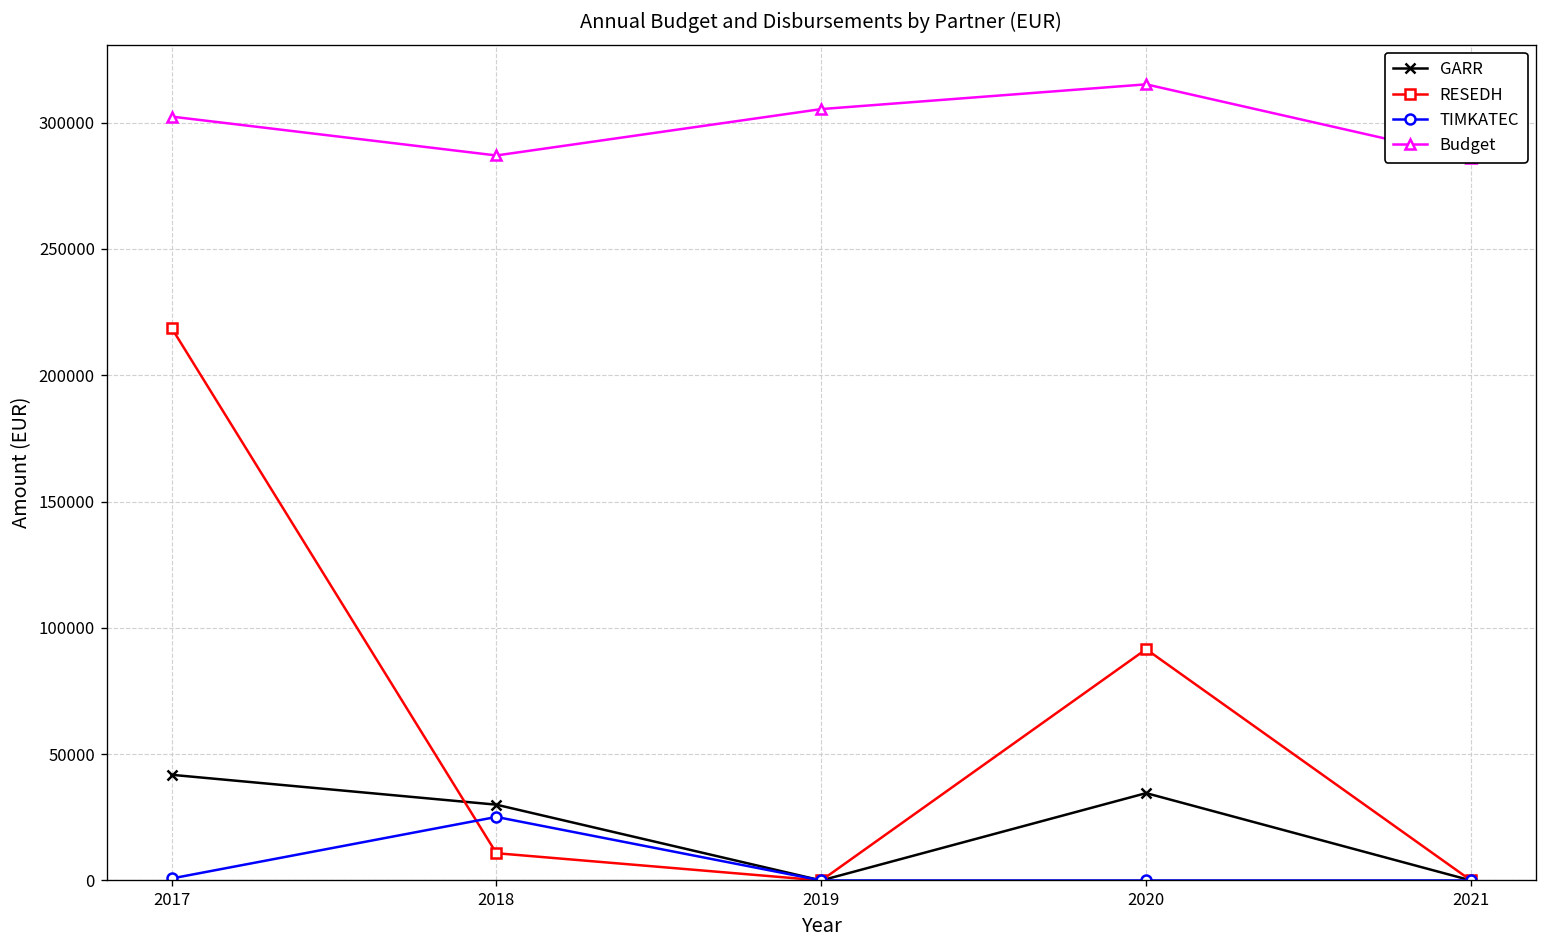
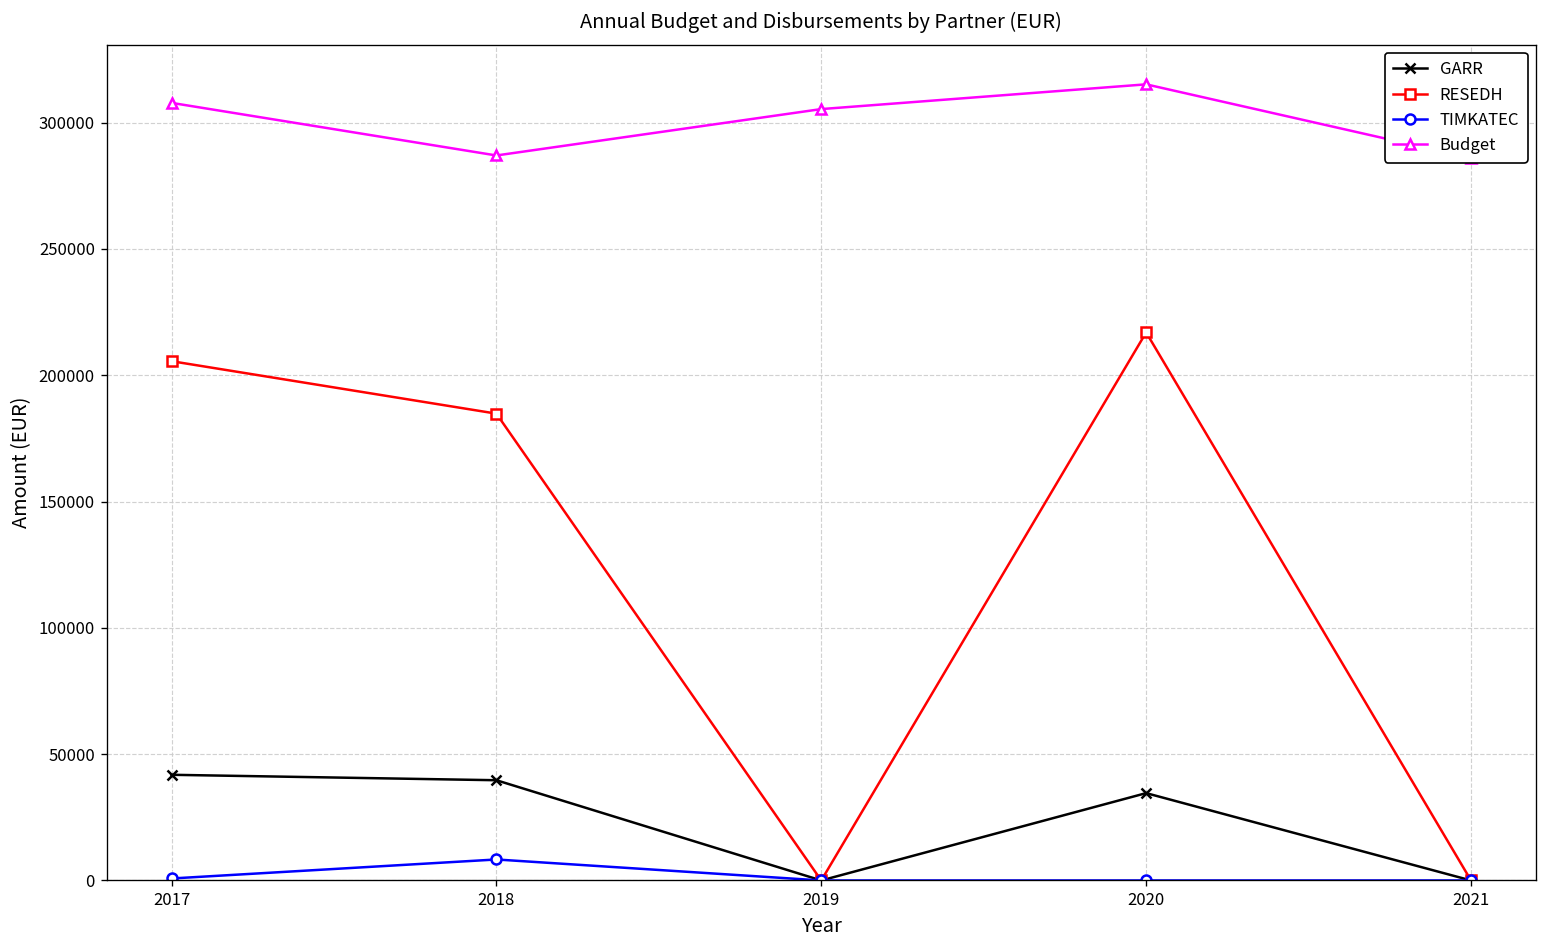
  {
    "GARR": {
      "2017": 42000,
-     "2018": 30000,
+     "2018": 40000,
      "2020": 35000
    },
    "RESEDH": {
-     "2017": 219000,
-     "2018": 11000,
-     "2020": 92000
+     "2017": 206000,
+     "2018": 185000,
+     "2020": 217000
    },
    "TIMKATEC": {
      "2017": 1000,
-     "2018": 25000,
+     "2018": 8000,
      "2020": 0
    },
    "Budget": {
-     "2017": 302000,
+     "2017": 308000,
      "2018": 287000,
      "2019": 305000,
      "2020": 315000
    }
  }
